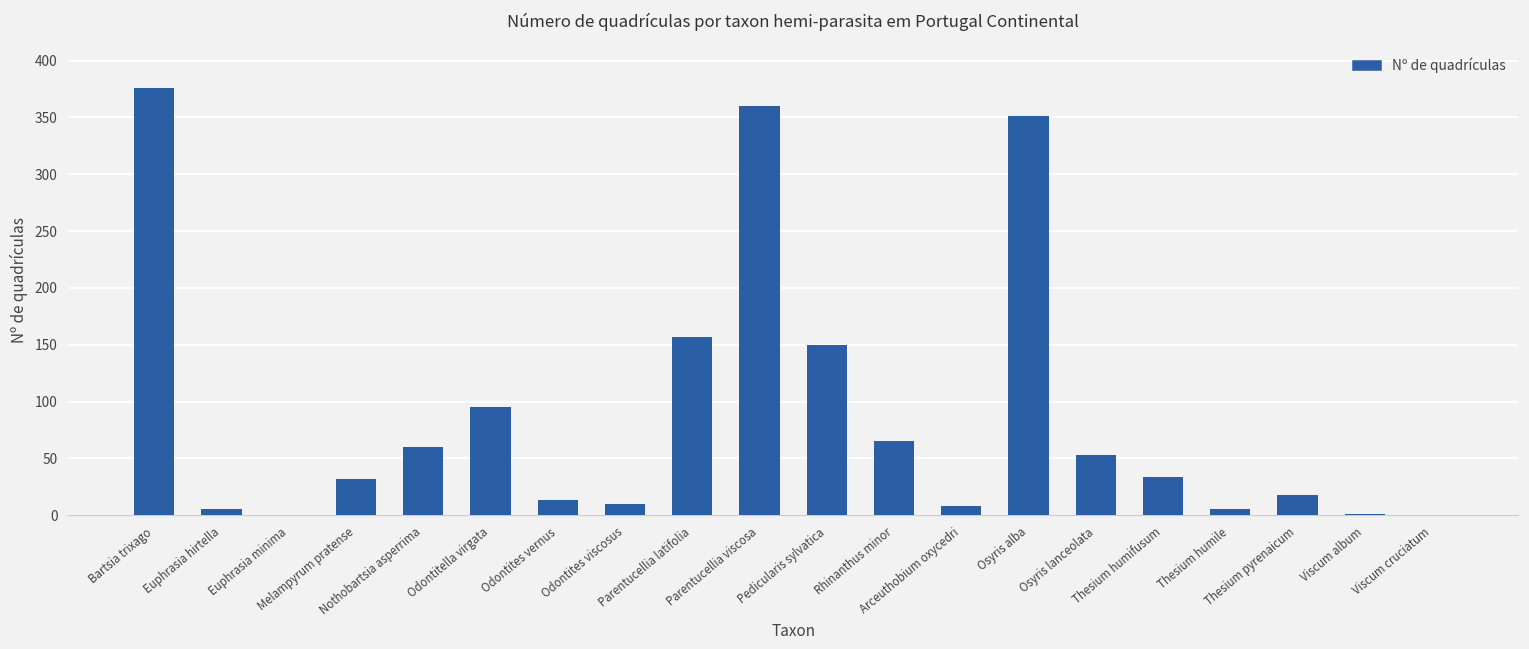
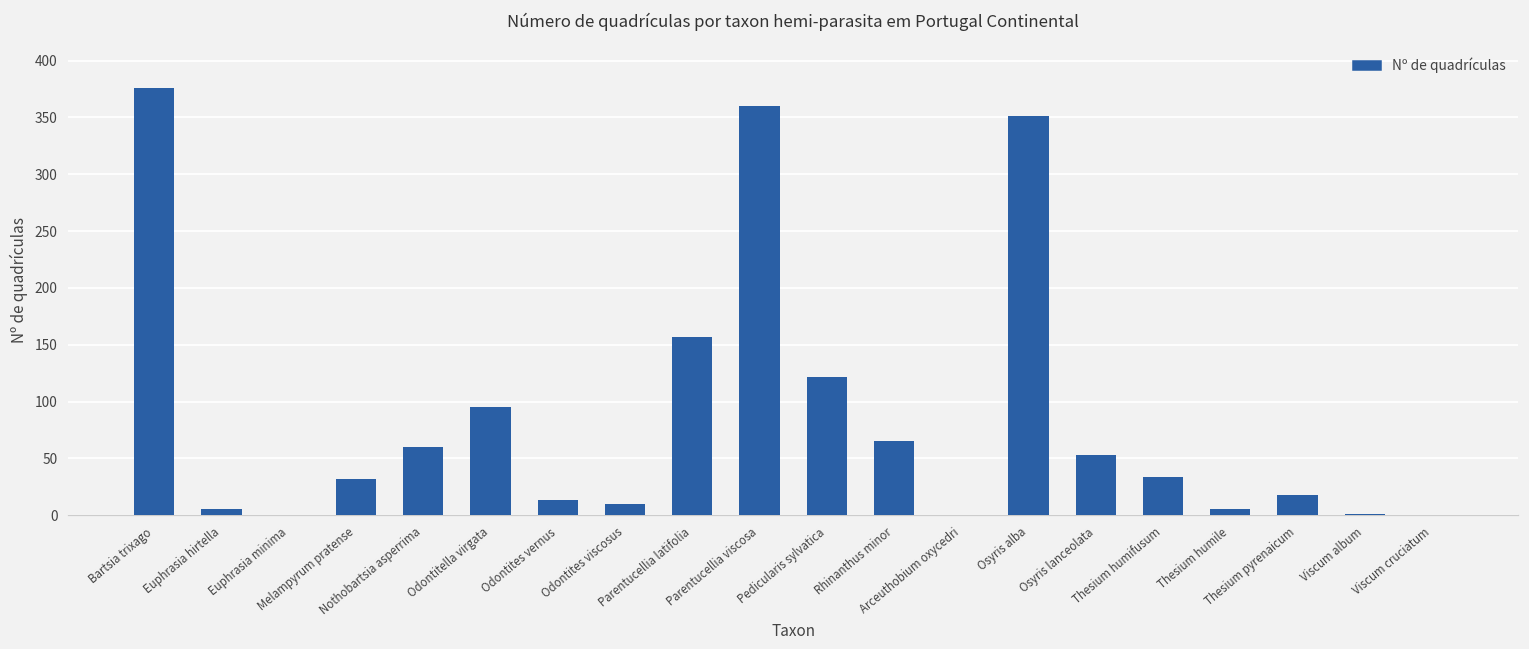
  {
    "Bartsia trixago": 376,
    "Euphrasia hirtella": 5,
    "Euphrasia minima": 0,
    "Melampyrum pratense": 32,
    "Nothobartsia asperrima": 60,
    "Odontitella virgata": 95,
    "Odontites vernus": 13,
    "Odontites viscosus": 10,
    "Parentucellia latifolia": 157,
    "Parentucellia viscosa": 360,
-   "Pedicularis sylvatica": 150,
+   "Pedicularis sylvatica": 122,
    "Rhinanthus minor": 65,
-   "Arceuthobium oxycedri": 8,
+   "Arceuthobium oxycedri": 0,
    "Osyris alba": 351,
    "Osyris lanceolata": 53,
    "Thesium humifusum": 34,
    "Thesium humile": 5,
    "Thesium pyrenaicum": 18,
    "Viscum cruciatum": 0
  }
